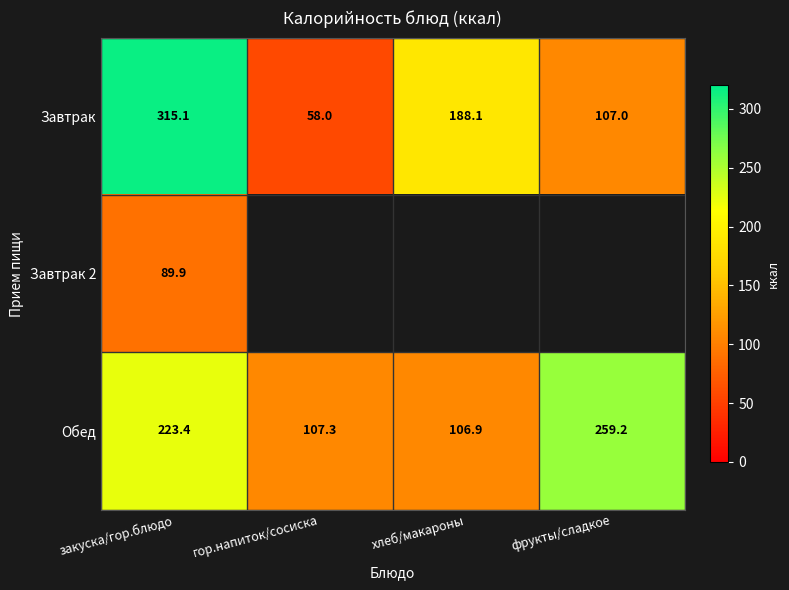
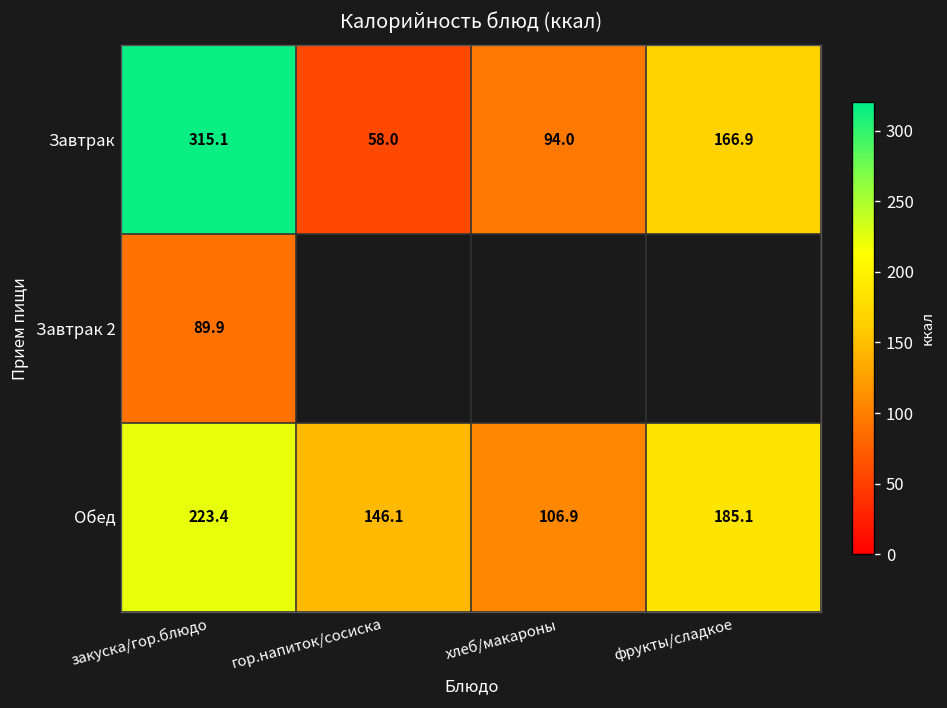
  {
    "Завтрак": {
      "закуска/гор.блюдо": 315.1,
      "гор.напиток/сосиска": 58.0,
-     "хлеб/макароны": 188.1,
-     "фрукты/сладкое": 107.0
+     "хлеб/макароны": 94.0,
+     "фрукты/сладкое": 166.9
    },
    "Завтрак 2": {
      "закуска/гор.блюдо": 89.9
    },
    "Обед": {
      "закуска/гор.блюдо": 223.4,
-     "гор.напиток/сосиска": 107.3,
+     "гор.напиток/сосиска": 146.1,
      "хлеб/макароны": 106.9,
-     "фрукты/сладкое": 259.2
+     "фрукты/сладкое": 185.1
    }
  }
